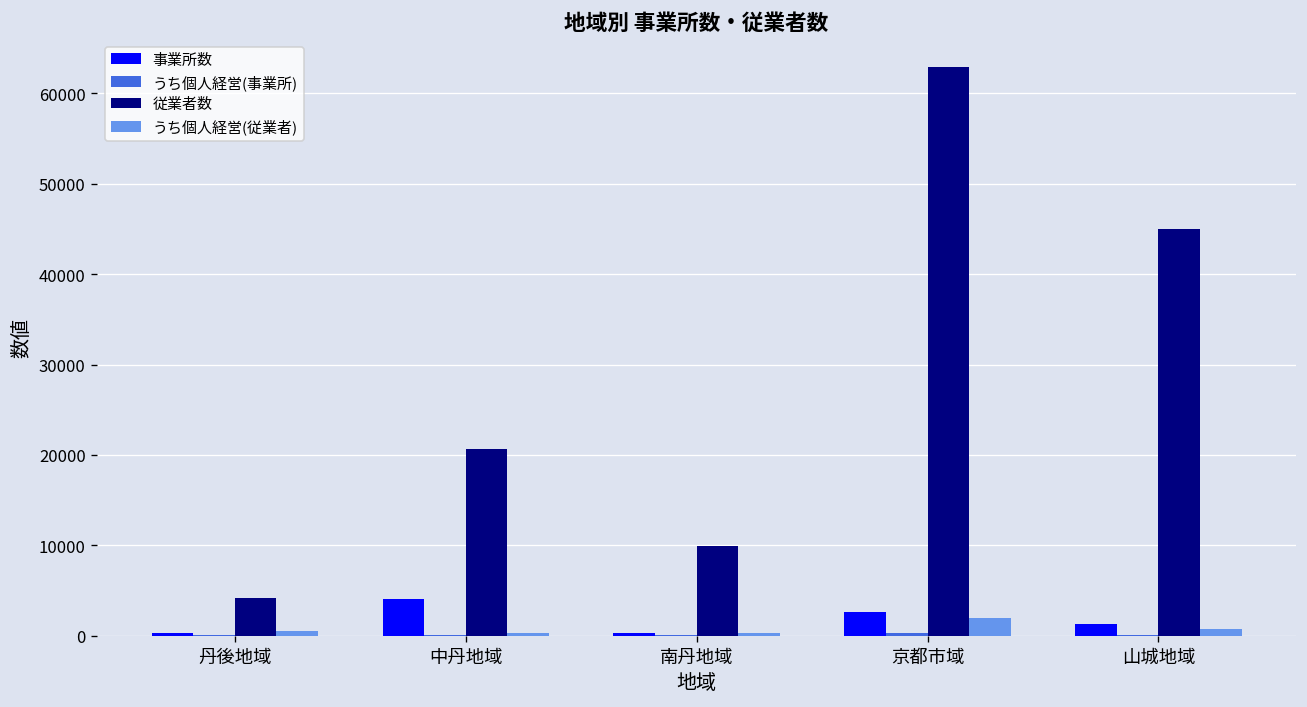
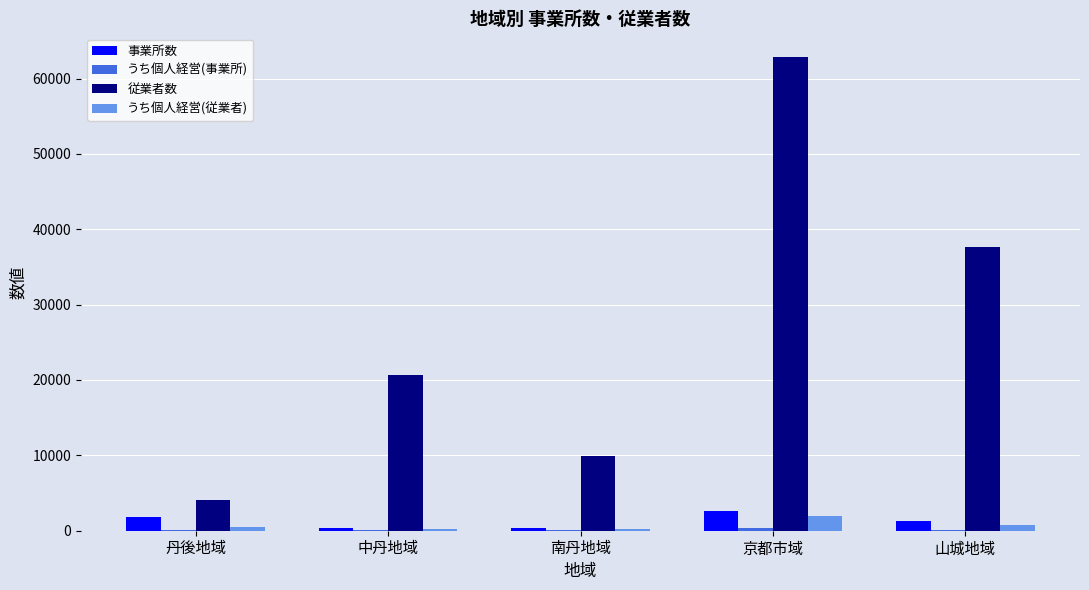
  {
    "事業所数": {
-     "丹後地域": 0,
-     "中丹地域": 4000,
+     "丹後地域": 2000,
+     "中丹地域": 0,
      "京都市域": 3000,
      "山城地域": 1000
    },
    "従業者数": {
      "丹後地域": 4000,
      "中丹地域": 21000,
      "南丹地域": 10000,
      "京都市域": 63000,
-     "山城地域": 45000
+     "山城地域": 38000
    }
  }
